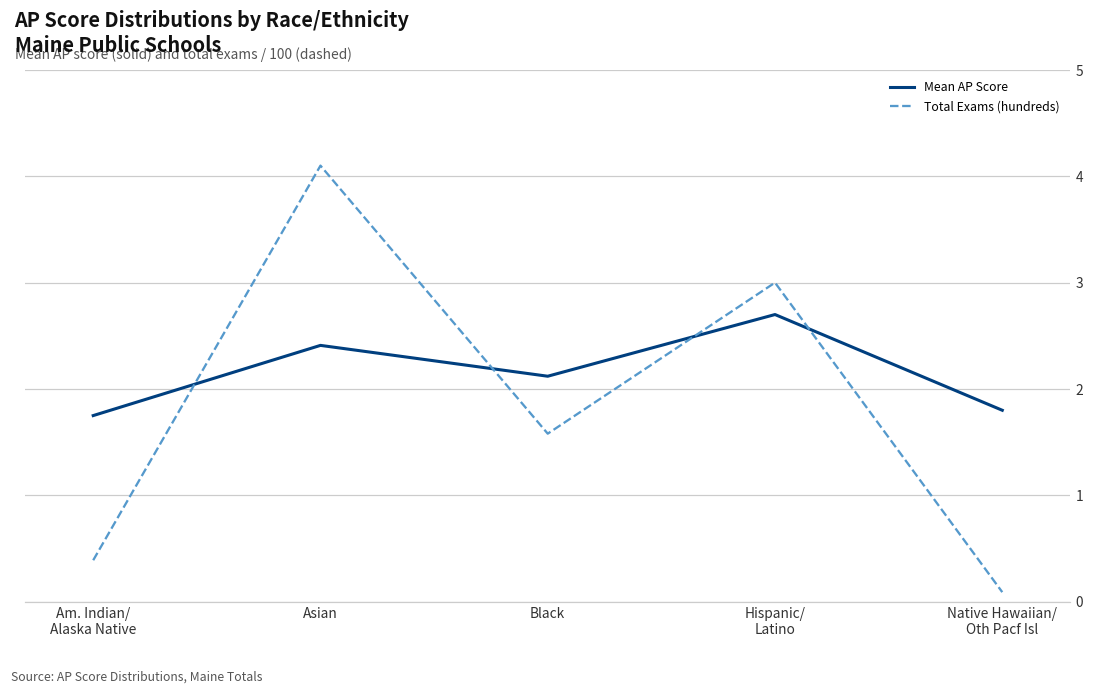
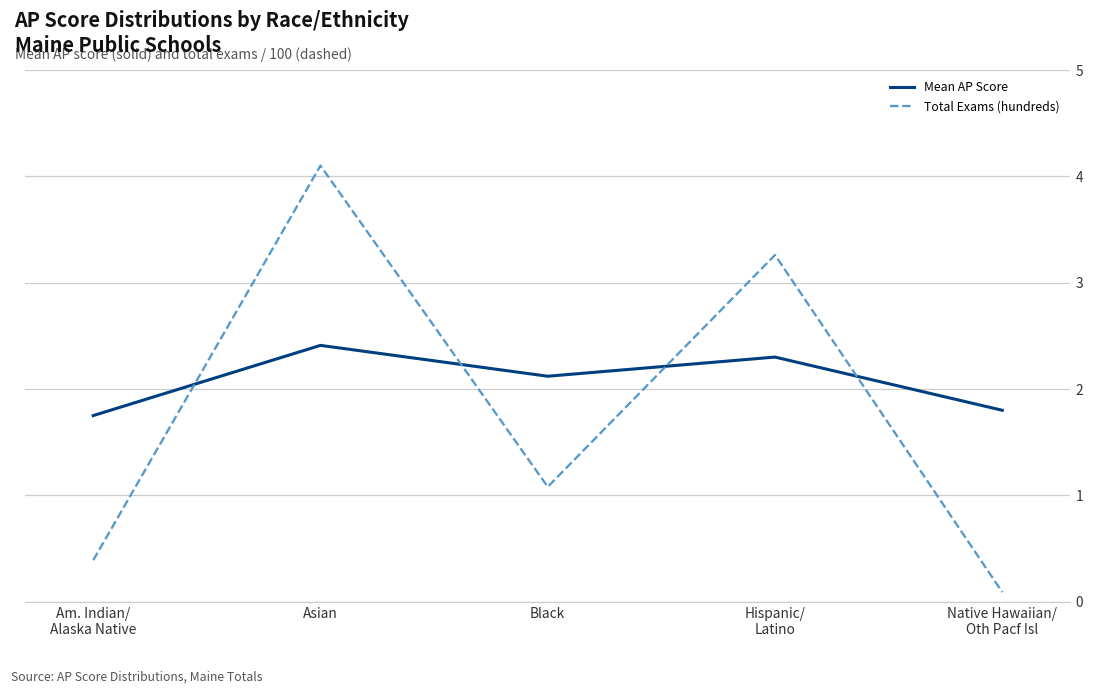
  {
    "Mean AP Score": {
      "Am. Indian/ Alaska Native": 1.8,
      "Asian": 2.4,
      "Black": 2.1,
-     "Hispanic/ Latino": 2.7,
+     "Hispanic/ Latino": 2.3,
      "Native Hawaiian/ Oth Pacf Isl": 1.8
    },
    "Total Exams (hundreds)": {
      "Am. Indian/ Alaska Native": 0.4,
      "Asian": 4.1,
-     "Black": 1.6,
-     "Hispanic/ Latino": 3.0,
+     "Black": 1.1,
+     "Hispanic/ Latino": 3.3,
      "Native Hawaiian/ Oth Pacf Isl": 0.1
    }
  }
